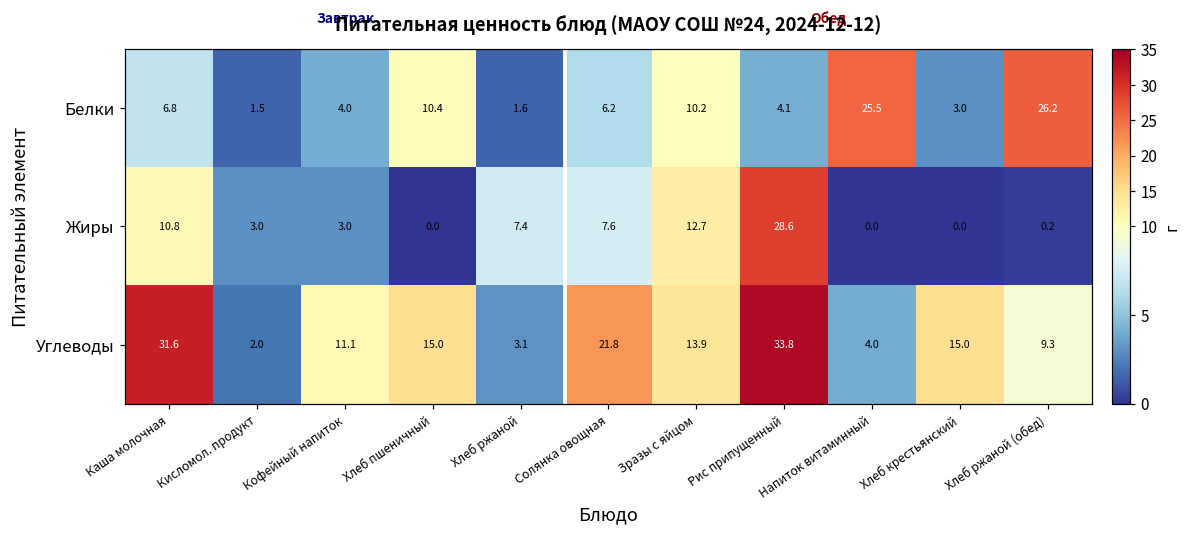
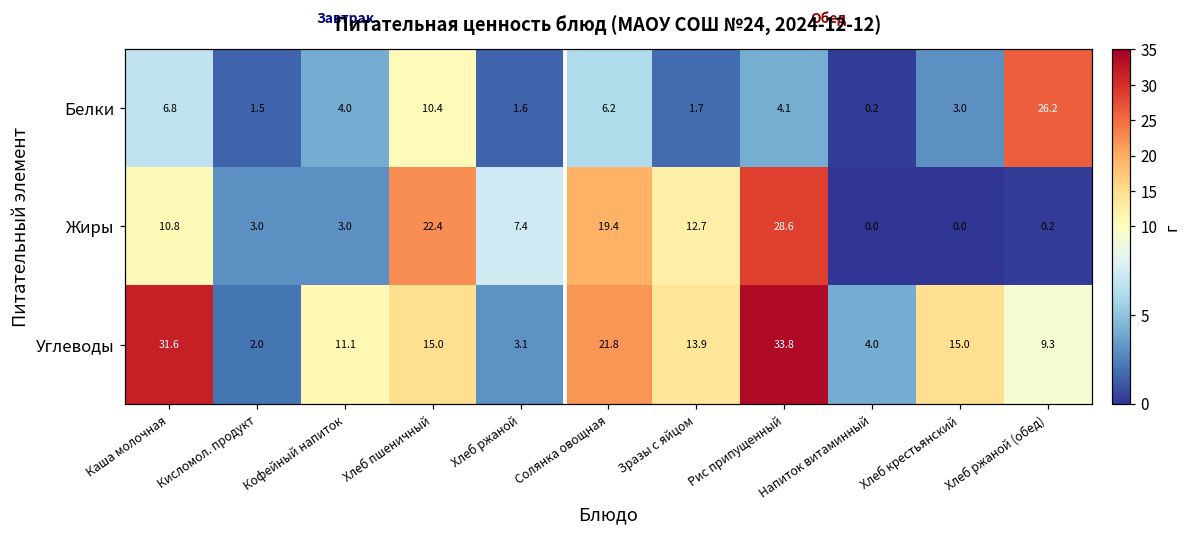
  {
    "Белки": {
      "Каша молочная": 6.8,
      "Кисломол. продукт": 1.5,
      "Кофейный напиток": 4.0,
      "Хлеб пшеничный": 10.4,
      "Хлеб ржаной": 1.6,
      "Солянка овощная": 6.2,
-     "Зразы с яйцом": 10.2,
+     "Зразы с яйцом": 1.7,
      "Рис припущенный": 4.1,
-     "Напиток витаминный": 25.5,
+     "Напиток витаминный": 0.2,
      "Хлеб крестьянский": 3.0,
      "Хлеб ржаной (обед)": 26.2
    },
    "Жиры": {
      "Каша молочная": 10.8,
      "Кисломол. продукт": 3.0,
      "Кофейный напиток": 3.0,
-     "Хлеб пшеничный": 0.0,
+     "Хлеб пшеничный": 22.4,
      "Хлеб ржаной": 7.4,
-     "Солянка овощная": 7.6,
+     "Солянка овощная": 19.4,
      "Зразы с яйцом": 12.7,
      "Рис припущенный": 28.6,
      "Напиток витаминный": 0.0,
      "Хлеб крестьянский": 0.0,
      "Хлеб ржаной (обед)": 0.2
    },
    "Углеводы": {
      "Каша молочная": 31.6,
      "Кисломол. продукт": 2.0,
      "Кофейный напиток": 11.1,
      "Хлеб пшеничный": 15.0,
      "Хлеб ржаной": 3.1,
      "Солянка овощная": 21.8,
      "Зразы с яйцом": 13.9,
      "Рис припущенный": 33.8,
      "Напиток витаминный": 4.0,
      "Хлеб крестьянский": 15.0,
      "Хлеб ржаной (обед)": 9.3
    }
  }
